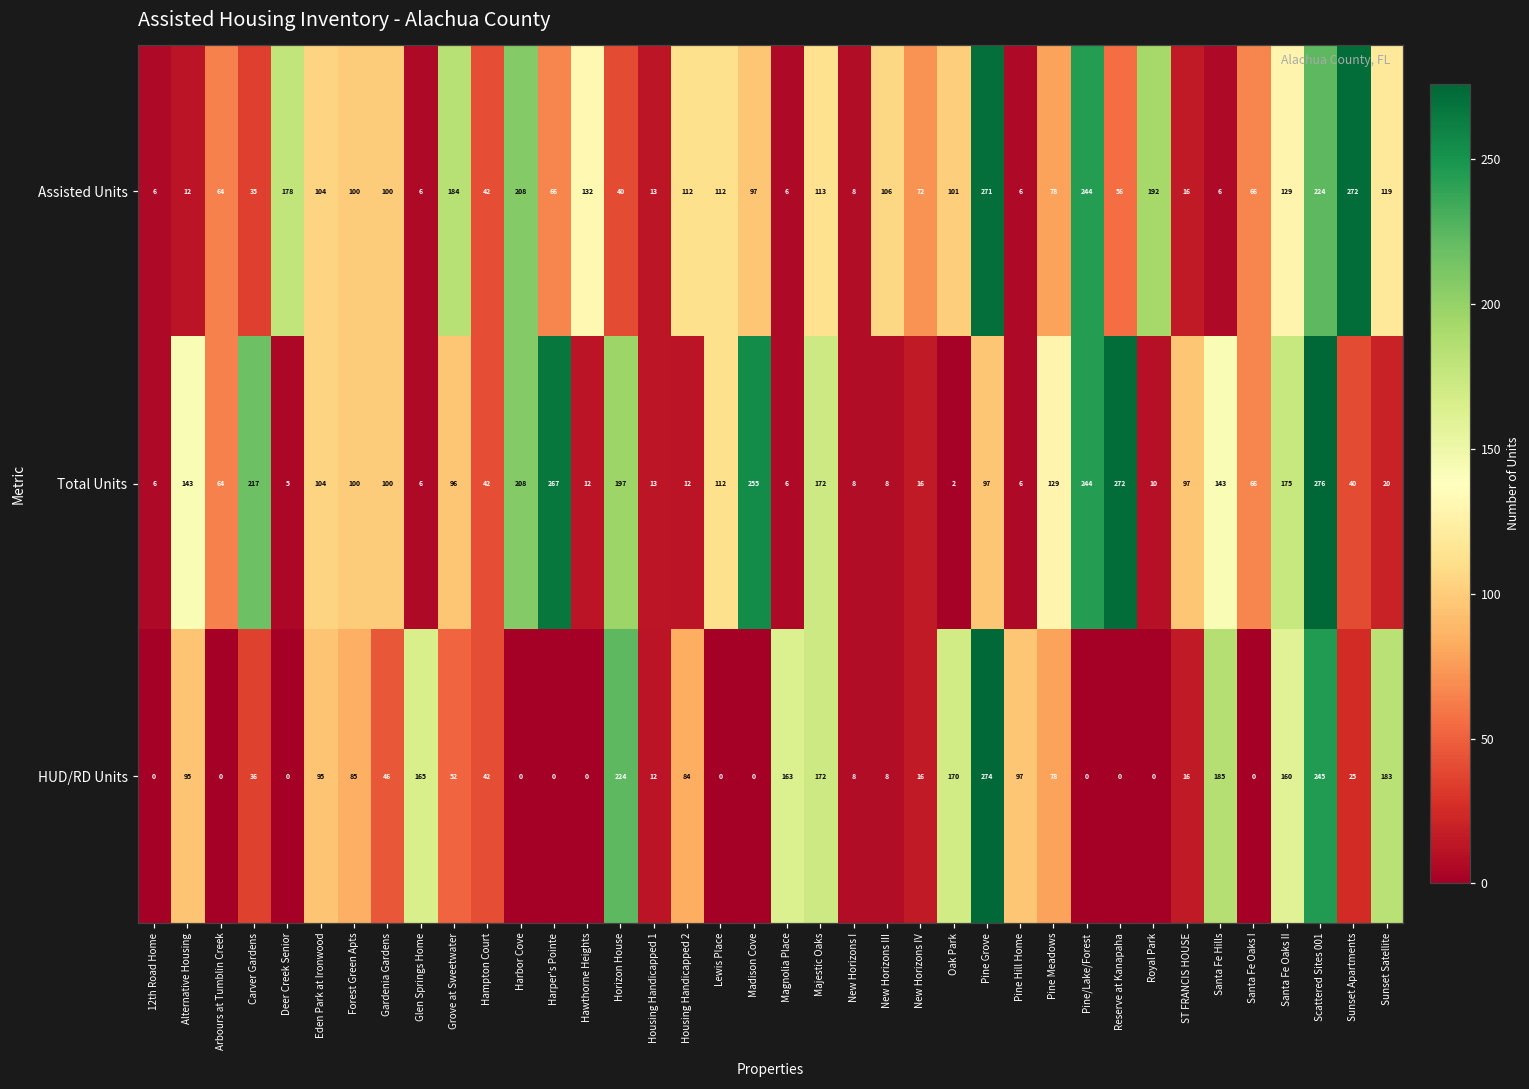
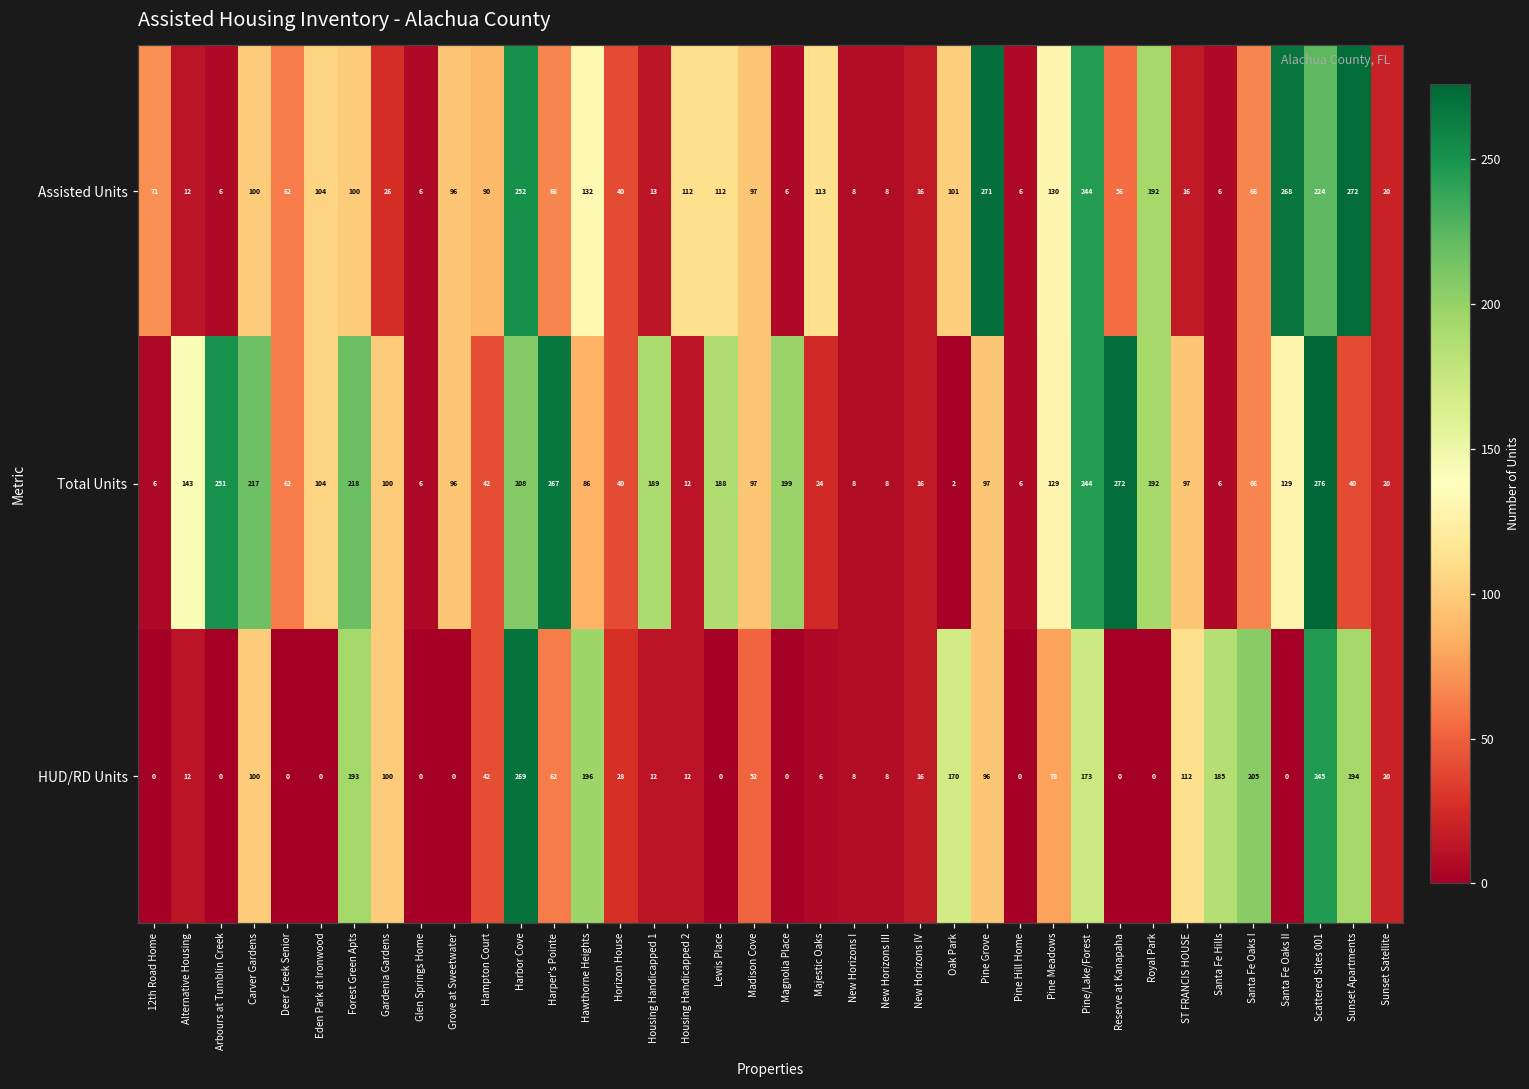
  {
    "Assisted Units": {
-     "12th Road Home": 6,
+     "12th Road Home": 71,
      "Alternative Housing": 12,
-     "Arbours at Tumblin Creek": 64,
-     "Carver Gardens": 35,
-     "Deer Creek Senior": 178,
+     "Arbours at Tumblin Creek": 6,
+     "Carver Gardens": 100,
+     "Deer Creek Senior": 62,
      "Eden Park at Ironwood": 104,
      "Forest Green Apts": 100,
-     "Gardenia Gardens": 100,
+     "Gardenia Gardens": 26,
      "Glen Springs Home": 6,
-     "Grove at Sweetwater": 184,
-     "Hampton Court": 42,
-     "Harbor Cove": 208,
+     "Grove at Sweetwater": 96,
+     "Hampton Court": 90,
+     "Harbor Cove": 252,
      "Harper's Pointe": 66,
      "Hawthorne Heights": 132,
      "Horizon House": 40,
      "Housing Handicapped 1": 13,
      "Housing Handicapped 2": 112,
      "Lewis Place": 112,
      "Madison Cove": 97,
      "Magnolia Place": 6,
      "Majestic Oaks": 113,
      "New Horizons I": 8,
-     "New Horizons III": 106,
-     "New Horizons IV": 72,
+     "New Horizons III": 8,
+     "New Horizons IV": 16,
      "Oak Park": 101,
      "Pine Grove": 271,
      "Pine Hill Home": 6,
-     "Pine Meadows": 78,
+     "Pine Meadows": 130,
      "Pine/Lake/Forest": 244,
      "Reserve at Kanapaha": 56,
      "Royal Park": 192,
      "ST FRANCIS HOUSE": 16,
      "Santa Fe Hills": 6,
      "Santa Fe Oaks I": 66,
-     "Santa Fe Oaks II": 129,
+     "Santa Fe Oaks II": 268,
      "Sunset Apartments": 272,
-     "Sunset Satellite": 119
+     "Sunset Satellite": 20
    },
    "Total Units": {
      "12th Road Home": 6,
      "Alternative Housing": 143,
-     "Arbours at Tumblin Creek": 64,
+     "Arbours at Tumblin Creek": 251,
      "Carver Gardens": 217,
-     "Deer Creek Senior": 5,
+     "Deer Creek Senior": 62,
      "Eden Park at Ironwood": 104,
-     "Forest Green Apts": 100,
+     "Forest Green Apts": 218,
      "Gardenia Gardens": 100,
      "Glen Springs Home": 6,
      "Grove at Sweetwater": 96,
      "Hampton Court": 42,
      "Harbor Cove": 208,
      "Harper's Pointe": 267,
-     "Hawthorne Heights": 12,
-     "Horizon House": 197,
-     "Housing Handicapped 1": 13,
+     "Hawthorne Heights": 86,
+     "Horizon House": 40,
+     "Housing Handicapped 1": 189,
      "Housing Handicapped 2": 12,
-     "Lewis Place": 112,
-     "Madison Cove": 255,
-     "Magnolia Place": 6,
-     "Majestic Oaks": 172,
+     "Lewis Place": 188,
+     "Madison Cove": 97,
+     "Magnolia Place": 199,
+     "Majestic Oaks": 24,
      "New Horizons I": 8,
      "New Horizons III": 8,
      "New Horizons IV": 16,
      "Oak Park": 2,
      "Pine Grove": 97,
      "Pine Hill Home": 6,
      "Pine Meadows": 129,
      "Pine/Lake/Forest": 244,
      "Reserve at Kanapaha": 272,
-     "Royal Park": 10,
+     "Royal Park": 192,
      "ST FRANCIS HOUSE": 97,
-     "Santa Fe Hills": 143,
+     "Santa Fe Hills": 6,
      "Santa Fe Oaks I": 66,
-     "Santa Fe Oaks II": 175,
+     "Santa Fe Oaks II": 129,
      "Scattered Sites 001": 276,
      "Sunset Apartments": 40,
      "Sunset Satellite": 20
    },
    "HUD/RD Units": {
      "12th Road Home": 0,
-     "Alternative Housing": 95,
+     "Alternative Housing": 12,
      "Arbours at Tumblin Creek": 0,
-     "Carver Gardens": 36,
+     "Carver Gardens": 100,
      "Deer Creek Senior": 0,
-     "Eden Park at Ironwood": 95,
-     "Forest Green Apts": 85,
-     "Gardenia Gardens": 46,
-     "Glen Springs Home": 165,
-     "Grove at Sweetwater": 52,
+     "Eden Park at Ironwood": 0,
+     "Forest Green Apts": 193,
+     "Gardenia Gardens": 100,
+     "Glen Springs Home": 0,
+     "Grove at Sweetwater": 0,
      "Hampton Court": 42,
-     "Harbor Cove": 0,
-     "Harper's Pointe": 0,
-     "Hawthorne Heights": 0,
-     "Horizon House": 224,
+     "Harbor Cove": 269,
+     "Harper's Pointe": 62,
+     "Hawthorne Heights": 196,
+     "Horizon House": 28,
      "Housing Handicapped 1": 12,
-     "Housing Handicapped 2": 84,
+     "Housing Handicapped 2": 12,
      "Lewis Place": 0,
-     "Madison Cove": 0,
-     "Magnolia Place": 163,
-     "Majestic Oaks": 172,
+     "Madison Cove": 52,
+     "Magnolia Place": 0,
+     "Majestic Oaks": 6,
      "New Horizons I": 8,
      "New Horizons III": 8,
      "New Horizons IV": 16,
      "Oak Park": 170,
-     "Pine Grove": 274,
-     "Pine Hill Home": 97,
+     "Pine Grove": 96,
+     "Pine Hill Home": 0,
      "Pine Meadows": 78,
-     "Pine/Lake/Forest": 0,
+     "Pine/Lake/Forest": 173,
      "Reserve at Kanapaha": 0,
      "Royal Park": 0,
-     "ST FRANCIS HOUSE": 16,
+     "ST FRANCIS HOUSE": 112,
      "Santa Fe Hills": 185,
-     "Santa Fe Oaks I": 0,
-     "Santa Fe Oaks II": 160,
+     "Santa Fe Oaks I": 205,
+     "Santa Fe Oaks II": 0,
      "Scattered Sites 001": 245,
-     "Sunset Apartments": 25,
-     "Sunset Satellite": 183
+     "Sunset Apartments": 194,
+     "Sunset Satellite": 20
    }
  }
